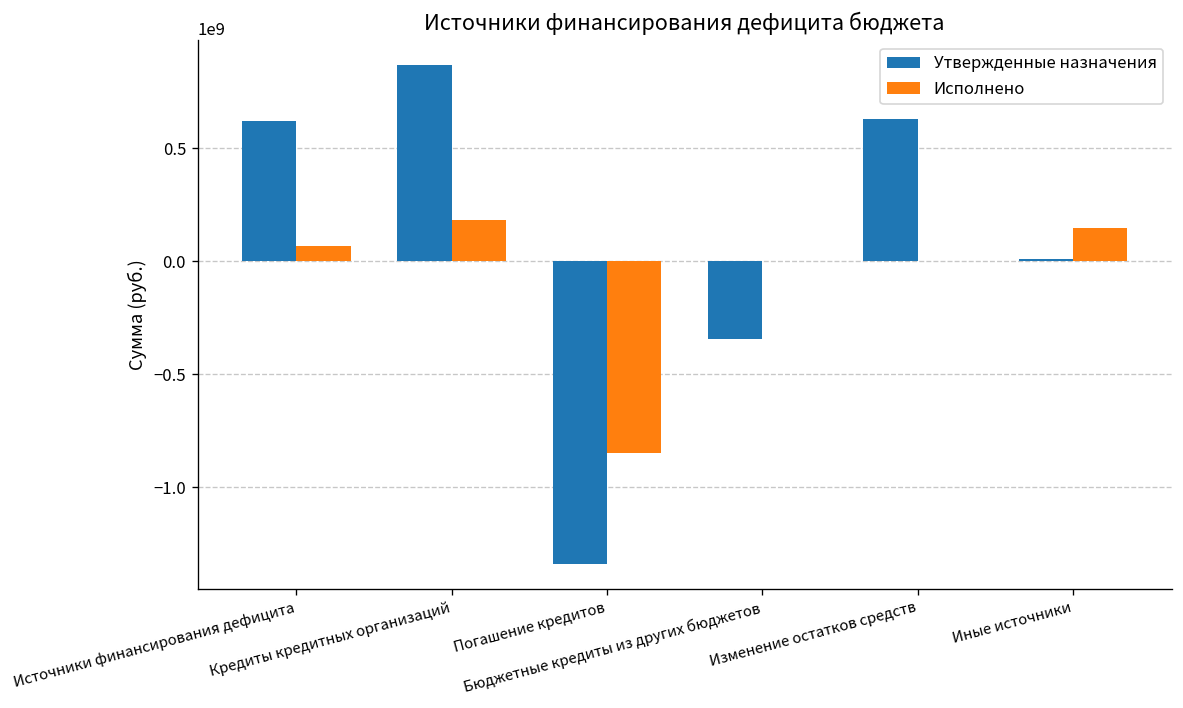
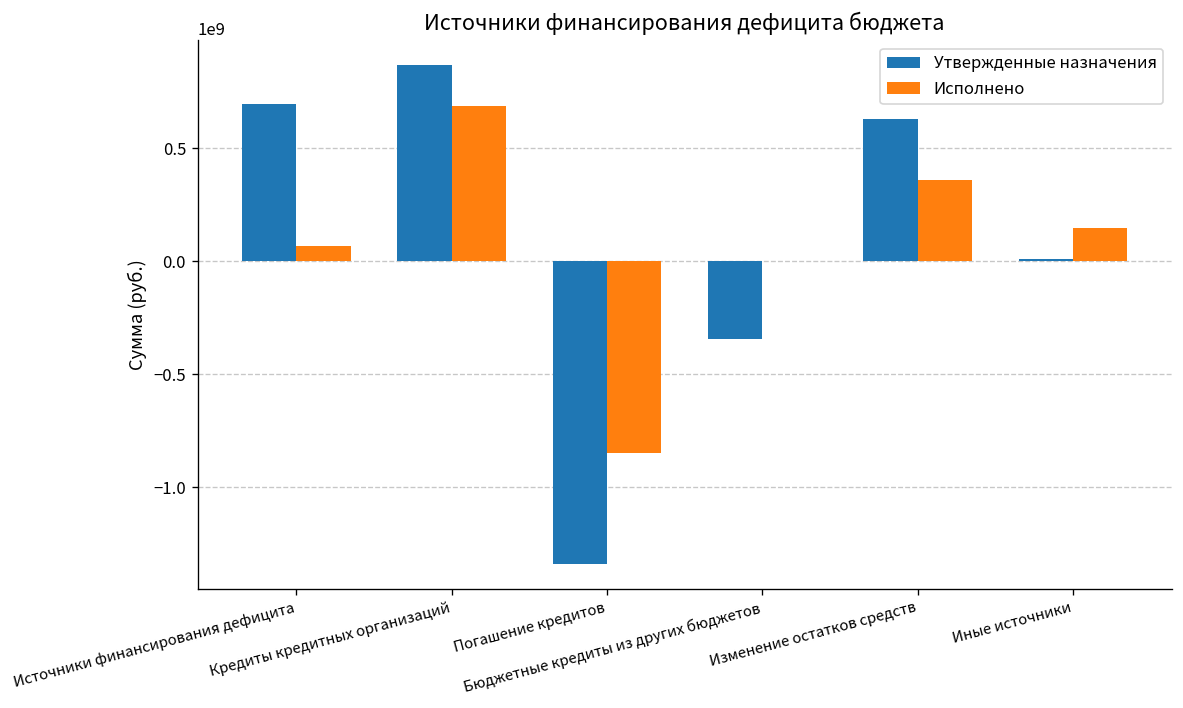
  {
    "Утвержденные назначения": {
-     "Источники финансирования дефицита": 620000000,
+     "Источники финансирования дефицита": 700000000,
      "Кредиты кредитных организаций": 870000000,
      "Погашение кредитов": -1340000000,
      "Бюджетные кредиты из других бюджетов": -340000000,
      "Изменение остатков средств": 630000000
    },
    "Исполнено": {
      "Источники финансирования дефицита": 70000000,
-     "Кредиты кредитных организаций": 180000000,
+     "Кредиты кредитных организаций": 690000000,
      "Погашение кредитов": -850000000,
      "Бюджетные кредиты из других бюджетов": 0,
-     "Изменение остатков средств": 0,
+     "Изменение остатков средств": 360000000,
      "Иные источники": 150000000
    }
  }
